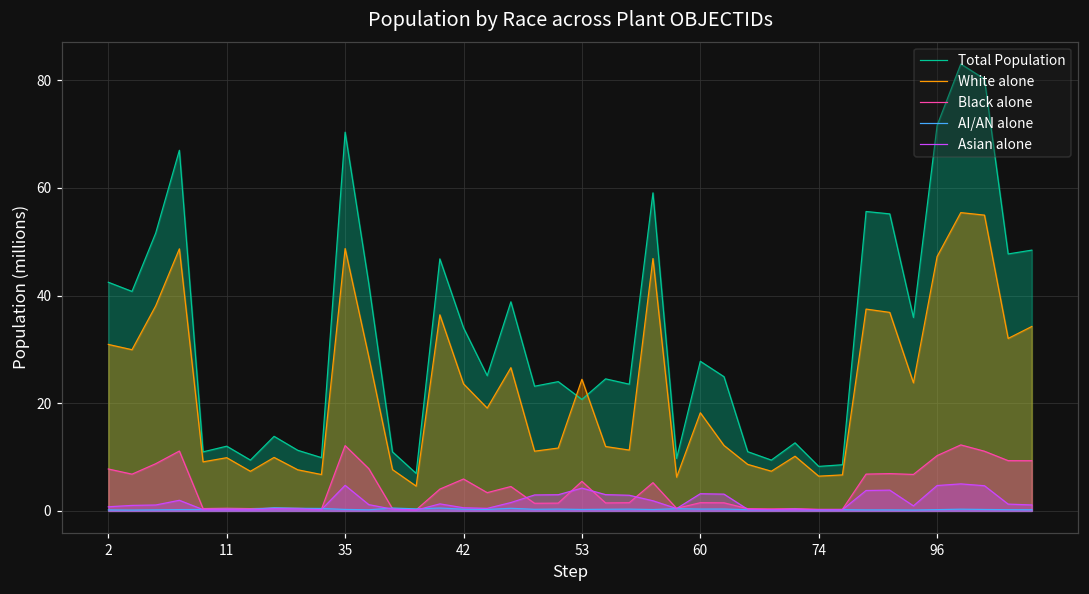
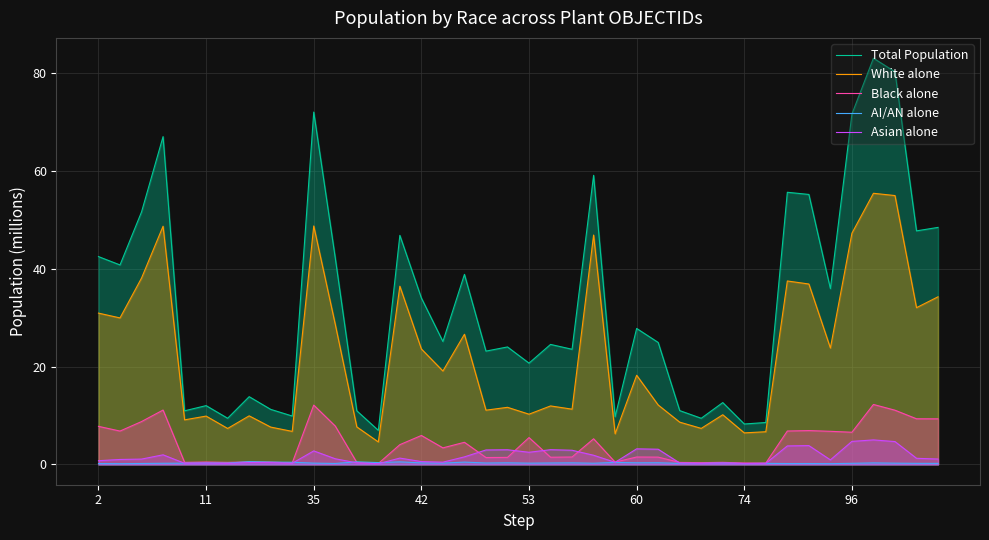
  {
    "Total Population": {
-     "35": 70,
+     "35": 72,
      "42": 34,
      "53": 21,
      "60": 28,
      "74": 8
    },
    "White alone": {
      "35": 49,
      "42": 24,
-     "53": 24,
+     "53": 10,
      "60": 18,
      "74": 6,
      "96": 47
    },
    "Black alone": {
      "35": 12,
      "42": 6,
      "53": 5,
      "60": 2,
-     "96": 10
+     "96": 7
    },
    "AI/AN alone": {
      "35": 0,
      "53": 0,
      "60": 0,
      "96": 0
    },
    "Asian alone": {
-     "35": 5,
-     "53": 4,
+     "35": 3,
+     "53": 2,
      "60": 3,
      "96": 5
    }
  }
